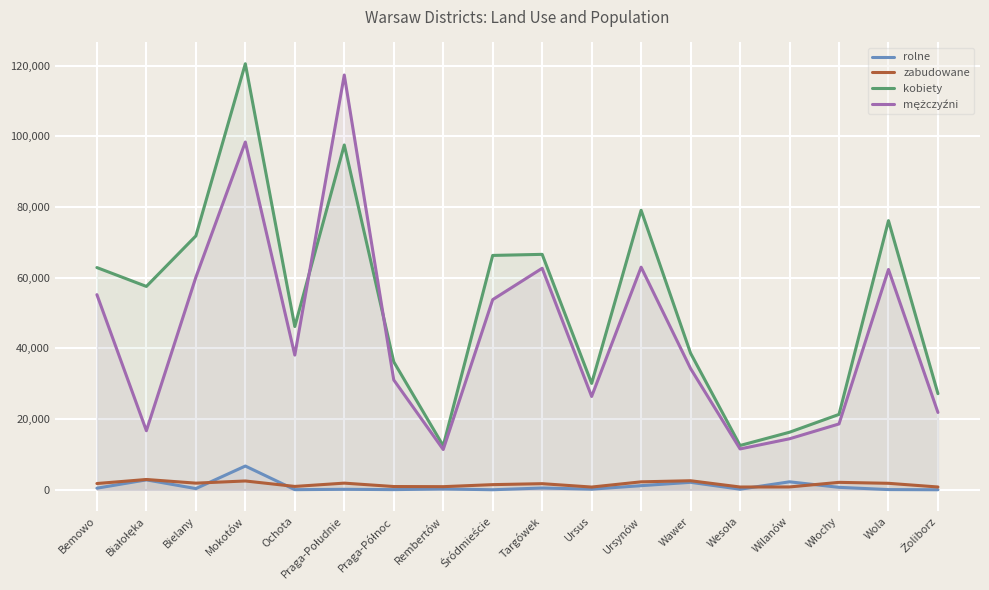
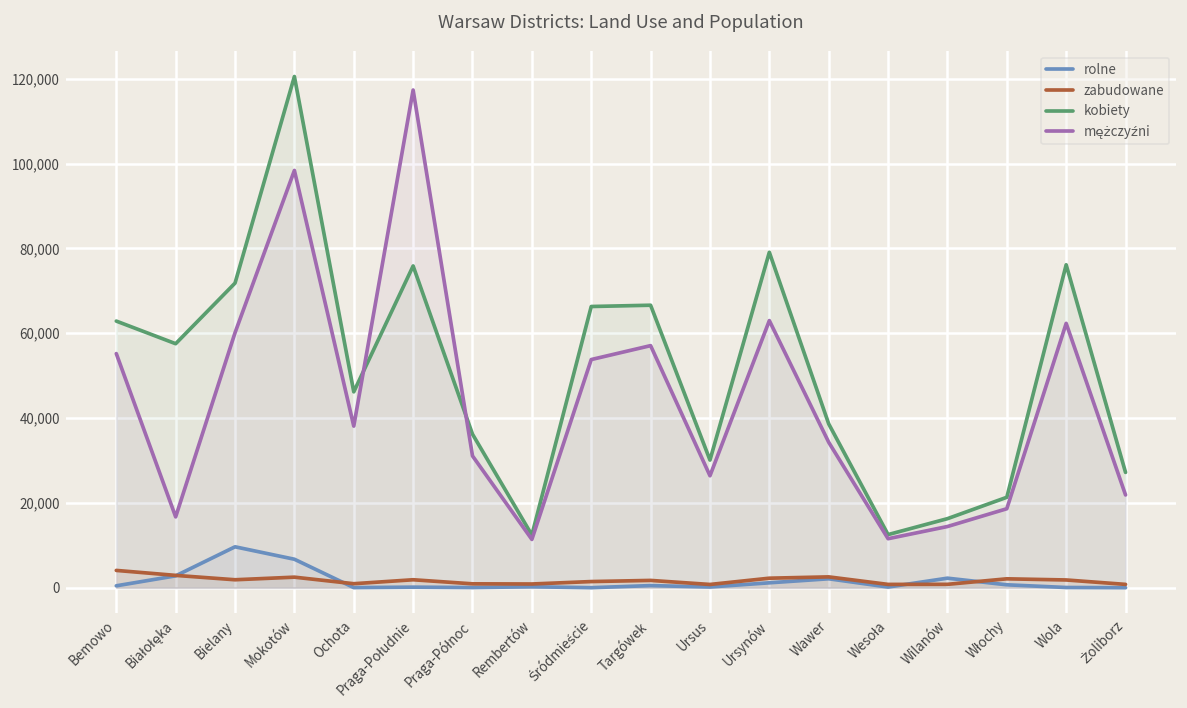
  {
    "rolne": {
      "Bemowo": "0",
-     "Bielany": "0",
+     "Bielany": "10,000",
      "Mokotów": "7,000",
      "Ochota": "0",
      "Praga-Południe": "0",
      "Praga-Północ": "0",
      "Śródmieście": "0",
      "Targówek": "0",
      "Ursynów": "1,000",
      "Wilanów": "2,000",
      "Włochy": "1,000",
      "Wola": "0",
      "Żoliborz": "0"
    },
    "zabudowane": {
-     "Bemowo": "2,000",
+     "Bemowo": "4,000",
      "Bielany": "2,000",
      "Mokotów": "2,000",
      "Ochota": "1,000",
      "Praga-Południe": "2,000",
      "Praga-Północ": "1,000",
      "Śródmieście": "1,000",
      "Targówek": "2,000",
      "Ursynów": "2,000",
      "Wilanów": "1,000",
      "Włochy": "2,000",
      "Wola": "2,000",
      "Żoliborz": "1,000"
    },
    "kobiety": {
      "Bemowo": "63,000",
      "Białołęka": "58,000",
      "Bielany": "72,000",
      "Mokotów": "121,000",
      "Ochota": "46,000",
-     "Praga-Południe": "98,000",
+     "Praga-Południe": "76,000",
      "Praga-Północ": "36,000",
      "Rembertów": "12,000",
      "Śródmieście": "66,000",
      "Targówek": "67,000",
      "Ursus": "30,000",
      "Ursynów": "79,000",
      "Wawer": "39,000",
      "Wesoła": "13,000",
      "Wilanów": "16,000",
      "Włochy": "21,000",
      "Wola": "76,000",
      "Żoliborz": "27,000"
    },
    "mężczyźni": {
      "Bemowo": "55,000",
      "Białołęka": "17,000",
      "Bielany": "60,000",
      "Mokotów": "98,000",
      "Ochota": "38,000",
      "Praga-Południe": "117,000",
      "Praga-Północ": "31,000",
      "Rembertów": "11,000",
      "Śródmieście": "54,000",
-     "Targówek": "63,000",
+     "Targówek": "57,000",
      "Ursus": "26,000",
      "Ursynów": "63,000",
      "Wawer": "34,000",
      "Wesoła": "12,000",
      "Wilanów": "14,000",
      "Włochy": "19,000",
      "Wola": "62,000",
      "Żoliborz": "22,000"
    }
  }
